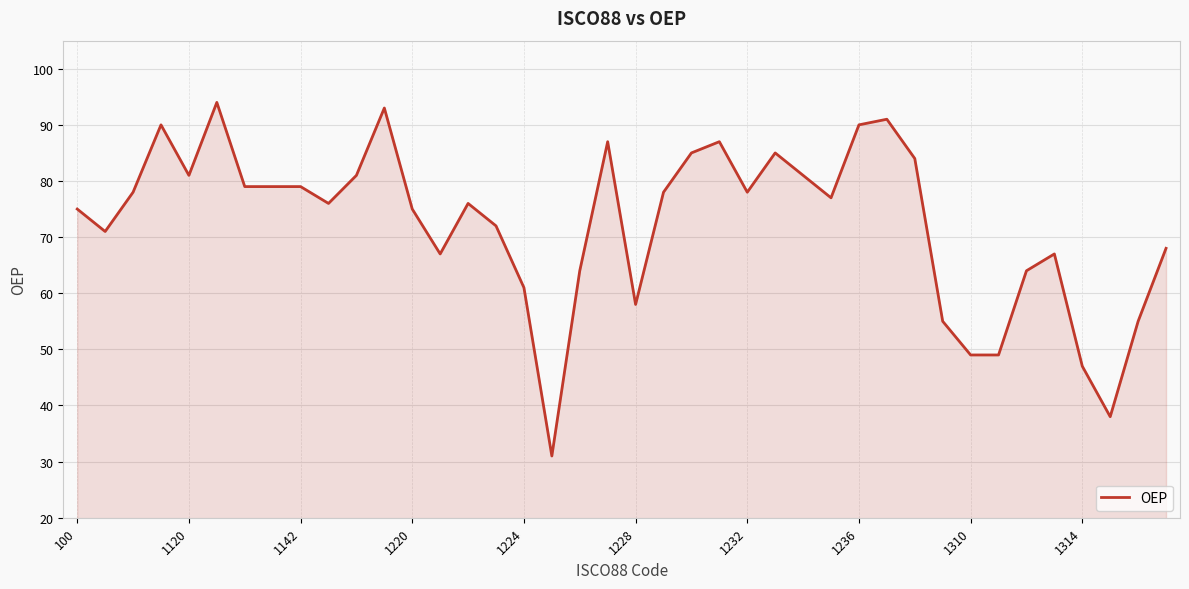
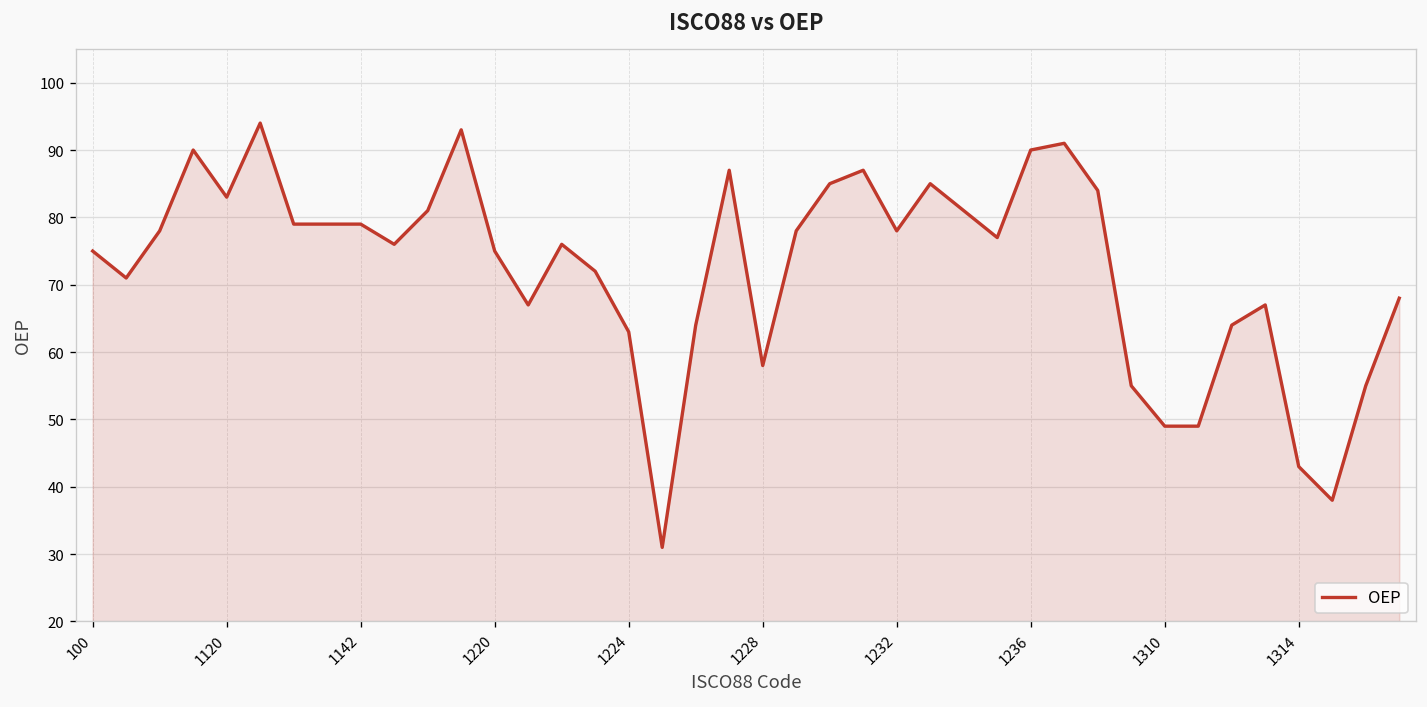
  {
    "100": 75,
-   "1120": 81,
+   "1120": 83,
    "1142": 79,
    "1220": 75,
-   "1224": 61,
+   "1224": 63,
    "1228": 58,
    "1232": 78,
    "1236": 90,
    "1310": 49,
-   "1314": 47
+   "1314": 43
  }
